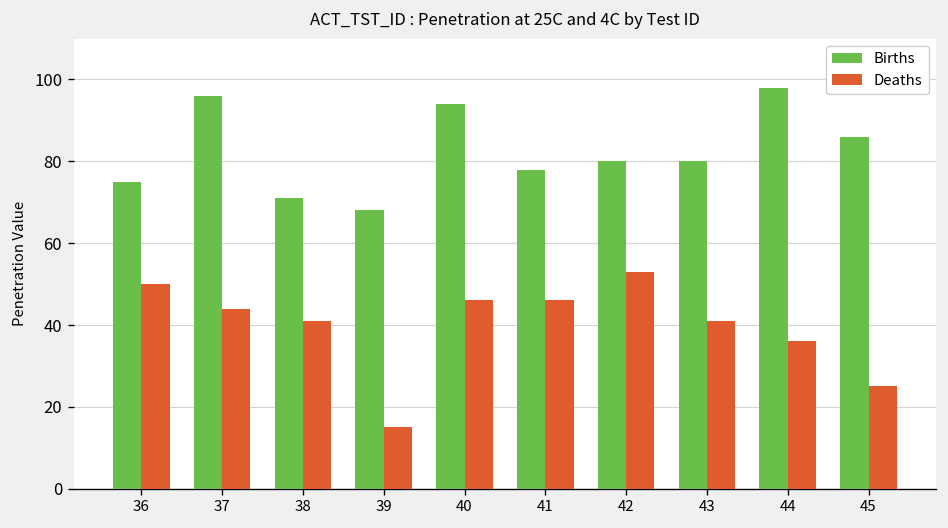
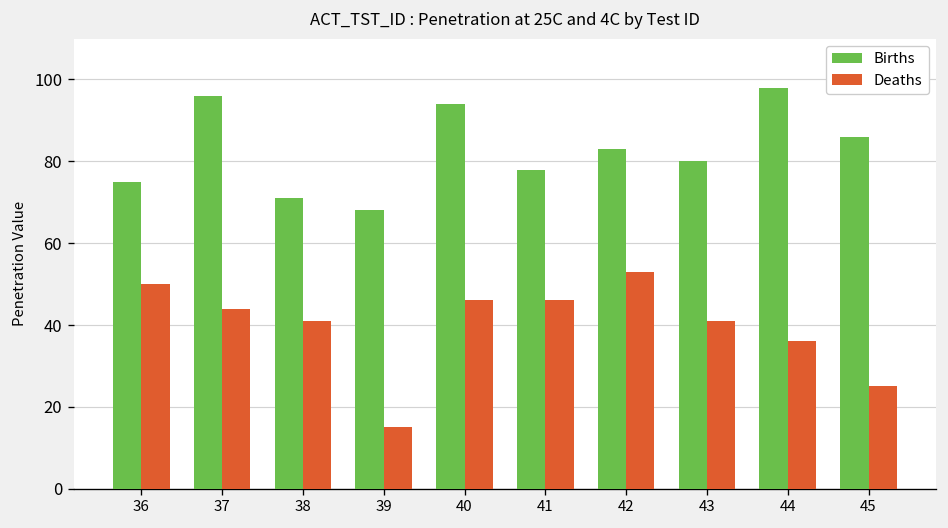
  {
    "Births": {
      "36": 75,
      "37": 96,
      "38": 71,
      "39": 68,
      "40": 94,
      "41": 78,
-     "42": 80,
+     "42": 83,
      "43": 80,
      "44": 98,
      "45": 86
    },
    "Deaths": {
      "36": 50,
      "37": 44,
      "38": 41,
      "39": 15,
      "40": 46,
      "41": 46,
      "42": 53,
      "43": 41,
      "44": 36,
      "45": 25
    }
  }
